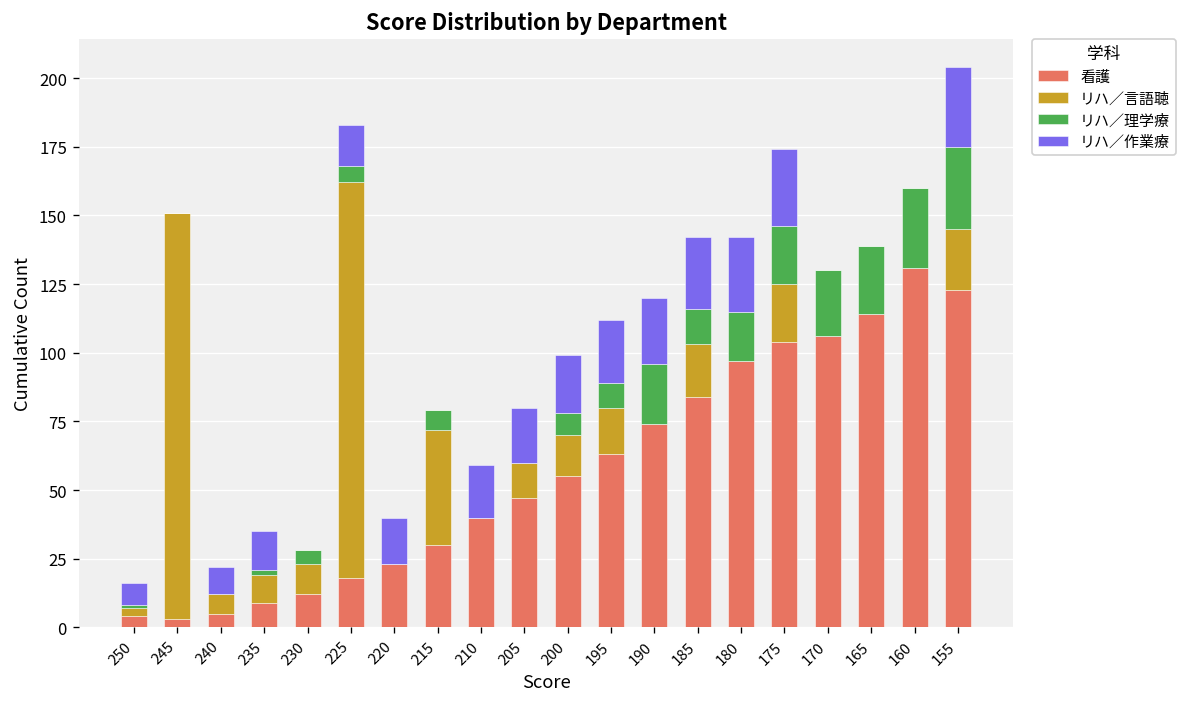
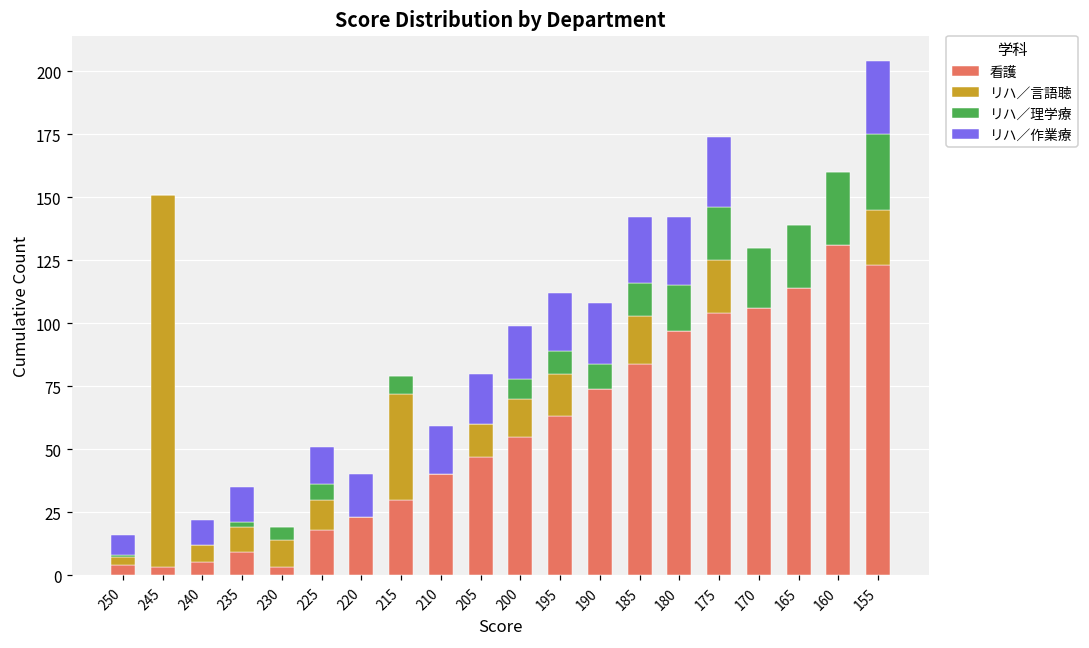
  {
    "看護": {
      "250": 4,
      "245": 3,
      "240": 5,
      "235": 9,
-     "230": 12,
+     "230": 3,
      "225": 18,
      "220": 23,
      "215": 30,
      "210": 40,
      "205": 47,
      "200": 55,
      "195": 63,
      "190": 74,
      "185": 84,
      "180": 97,
      "175": 104,
      "170": 106,
      "165": 114,
      "160": 131,
      "155": 123
    },
    "リハ／言語聴": {
      "250": 3,
      "245": 148,
      "240": 7,
      "235": 10,
      "230": 11,
-     "225": 144,
+     "225": 12,
      "220": 0,
      "215": 42,
      "210": 0,
      "205": 13,
      "200": 15,
      "195": 17,
      "190": 0,
      "185": 19,
      "180": 0,
      "175": 21,
      "170": 0,
      "165": 0,
      "160": 0,
      "155": 22
    },
    "リハ／理学療": {
      "245": 0,
      "240": 0,
      "235": 2,
      "230": 5,
      "225": 6,
      "220": 0,
      "215": 7,
      "210": 0,
      "205": 0,
      "200": 8,
      "195": 9,
-     "190": 22,
+     "190": 10,
      "185": 13,
      "180": 18,
      "175": 21,
      "170": 24,
      "165": 25,
      "160": 29,
      "155": 30
    },
    "リハ／作業療": {
      "250": 8,
      "245": 0,
      "240": 10,
      "235": 14,
      "230": 0,
      "225": 15,
      "220": 17,
      "215": 0,
      "210": 19,
      "205": 20,
      "200": 21,
      "195": 23,
      "190": 24,
      "185": 26,
      "180": 27,
      "175": 28,
      "170": 0,
      "165": 0,
      "160": 0,
      "155": 29
    }
  }
